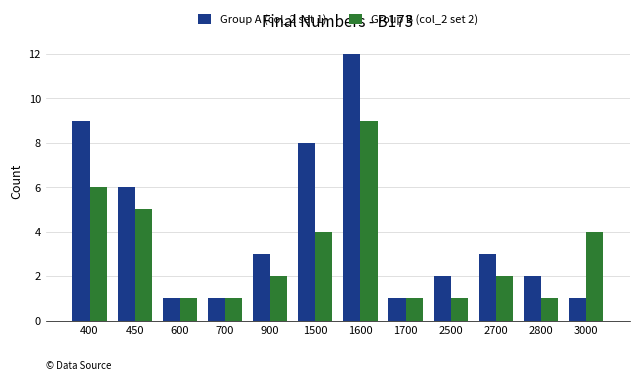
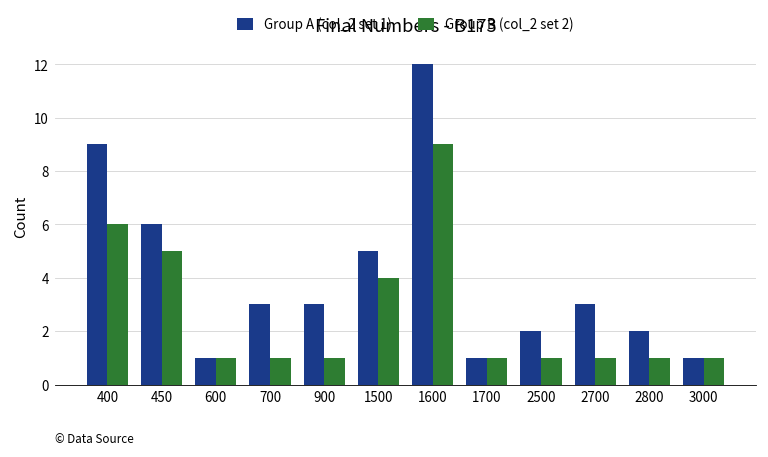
  {
    "Group A (col_2 set 1)": {
      "400": 9,
      "450": 6,
      "600": 1,
-     "700": 1,
+     "700": 3,
      "900": 3,
-     "1500": 8,
+     "1500": 5,
      "1600": 12,
      "1700": 1,
      "2500": 2,
      "2700": 3,
      "2800": 2,
      "3000": 1
    },
    "Group B (col_2 set 2)": {
      "400": 6,
      "450": 5,
      "600": 1,
      "700": 1,
-     "900": 2,
+     "900": 1,
      "1500": 4,
      "1600": 9,
      "1700": 1,
      "2500": 1,
-     "2700": 2,
+     "2700": 1,
      "2800": 1,
-     "3000": 4
+     "3000": 1
    }
  }
